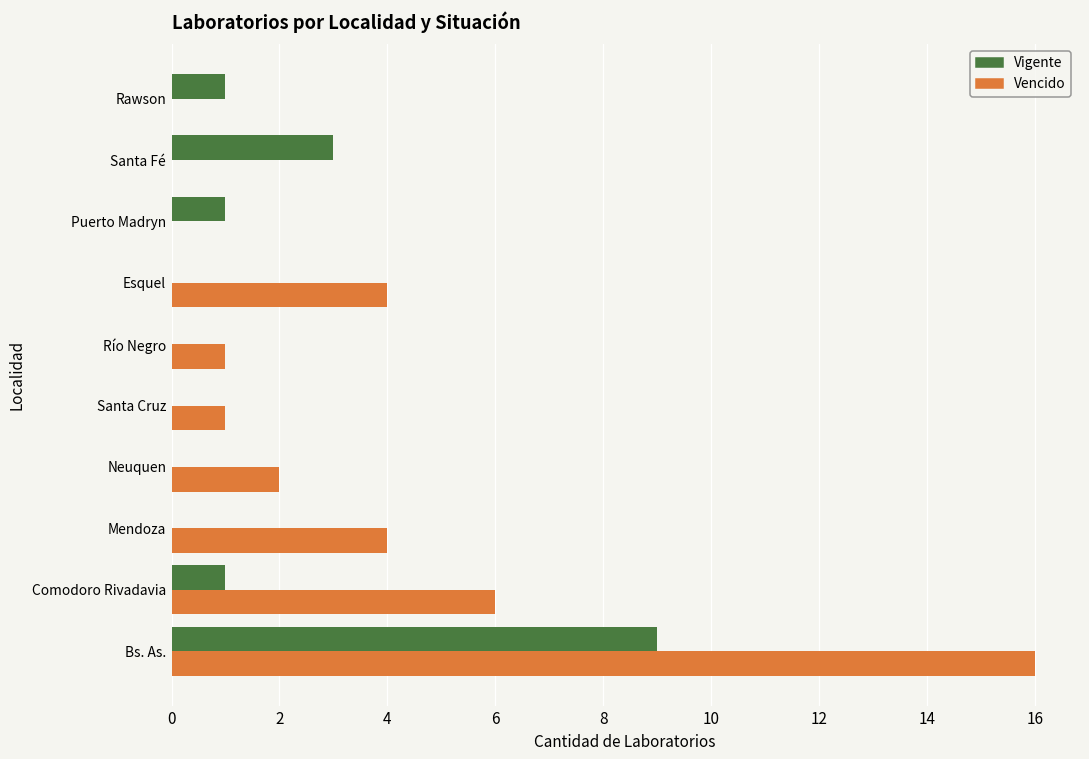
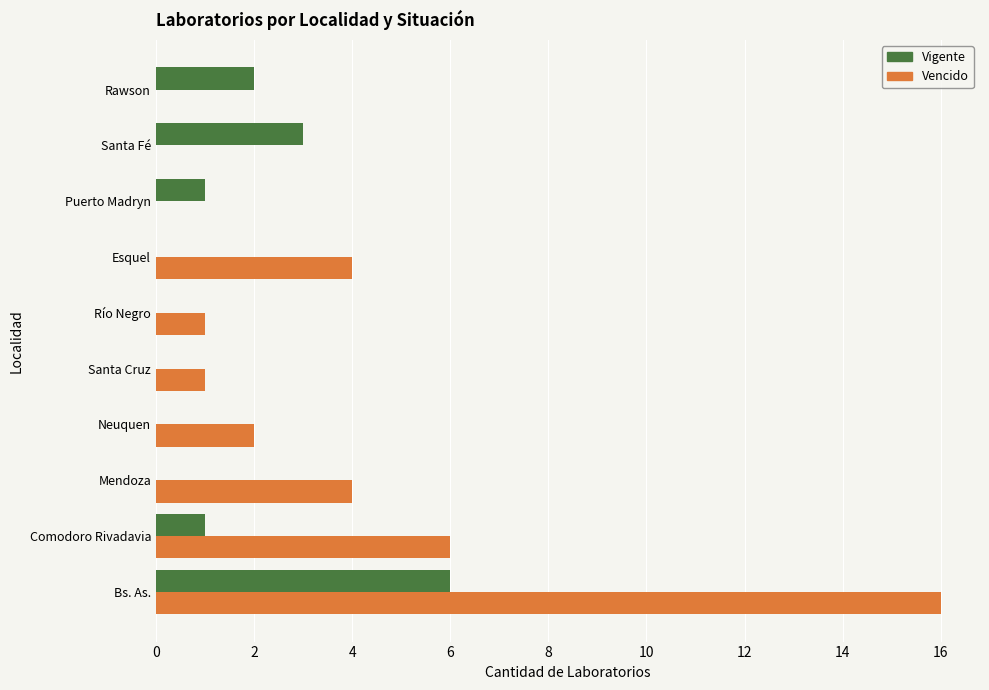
  {
    "Vigente": {
-     "Rawson": 1,
+     "Rawson": 2,
      "Santa Fé": 3,
      "Puerto Madryn": 1,
      "Esquel": 0,
      "Río Negro": 0,
      "Santa Cruz": 0,
      "Neuquen": 0,
      "Mendoza": 0,
      "Comodoro Rivadavia": 1,
-     "Bs. As.": 9
+     "Bs. As.": 6
    },
    "Vencido": {
      "Rawson": 0,
      "Santa Fé": 0,
      "Puerto Madryn": 0,
      "Esquel": 4,
      "Río Negro": 1,
      "Santa Cruz": 1,
      "Neuquen": 2,
      "Mendoza": 4,
      "Comodoro Rivadavia": 6,
      "Bs. As.": 16
    }
  }
